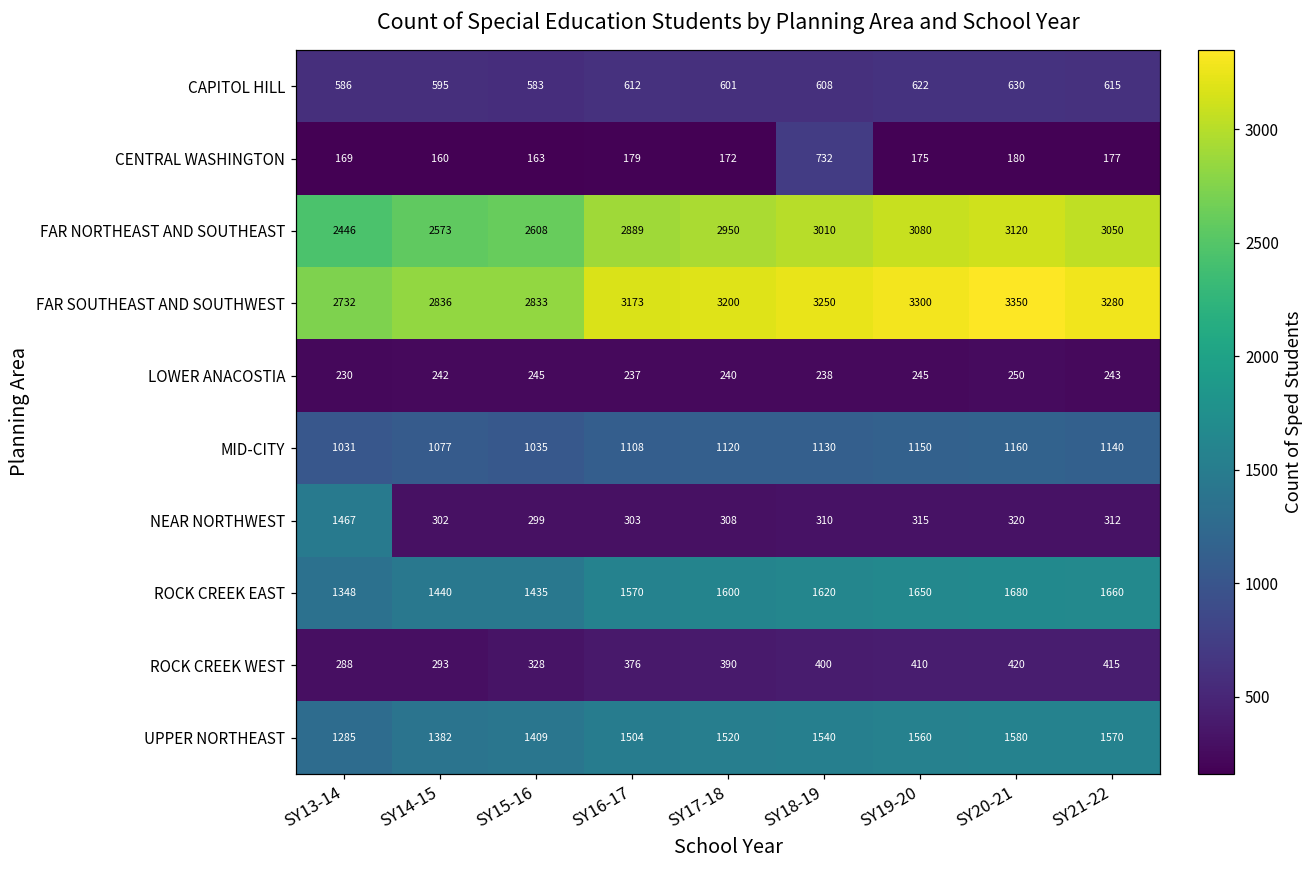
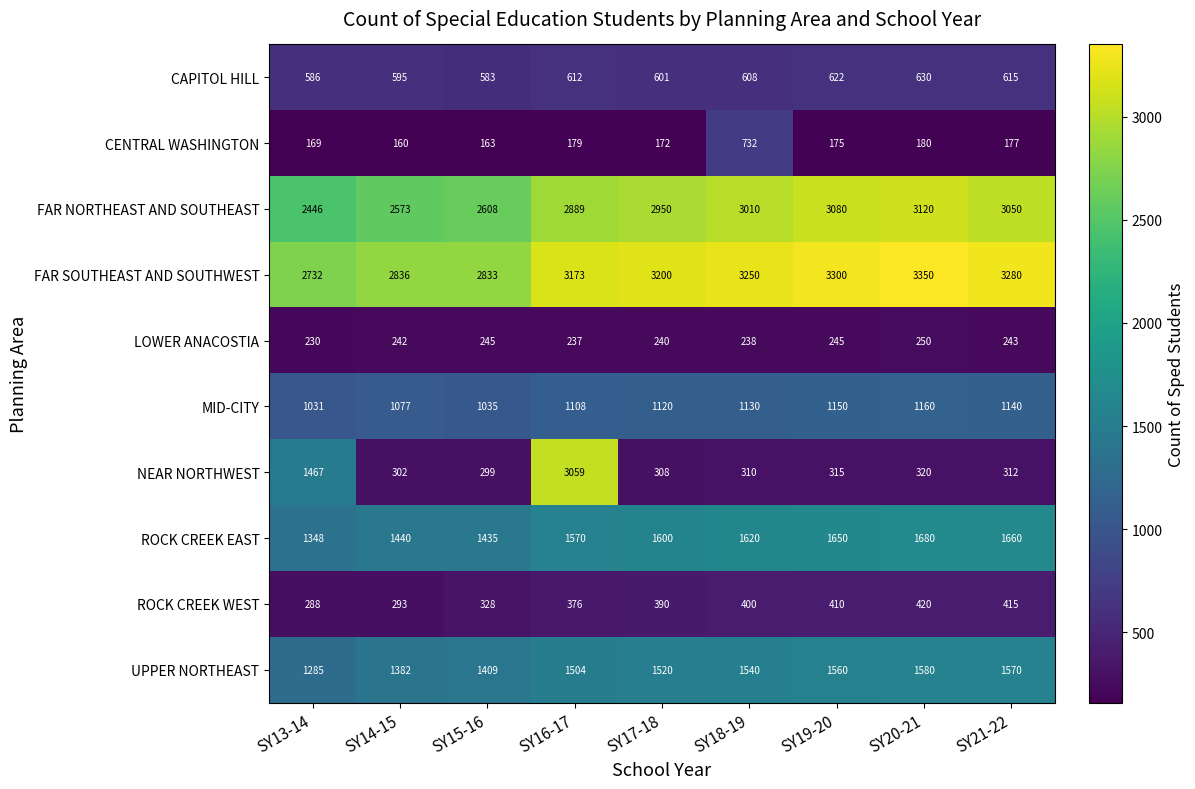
  {
    "CAPITOL HILL": {
      "SY13-14": 586,
      "SY14-15": 595,
      "SY15-16": 583,
      "SY16-17": 612,
      "SY17-18": 601,
      "SY18-19": 608,
      "SY19-20": 622,
      "SY20-21": 630,
      "SY21-22": 615
    },
    "CENTRAL WASHINGTON": {
      "SY13-14": 169,
      "SY14-15": 160,
      "SY15-16": 163,
      "SY16-17": 179,
      "SY17-18": 172,
      "SY18-19": 732,
      "SY19-20": 175,
      "SY20-21": 180,
      "SY21-22": 177
    },
    "FAR NORTHEAST AND SOUTHEAST": {
      "SY13-14": 2446,
      "SY14-15": 2573,
      "SY15-16": 2608,
      "SY16-17": 2889,
      "SY17-18": 2950,
      "SY18-19": 3010,
      "SY19-20": 3080,
      "SY20-21": 3120,
      "SY21-22": 3050
    },
    "FAR SOUTHEAST AND SOUTHWEST": {
      "SY13-14": 2732,
      "SY14-15": 2836,
      "SY15-16": 2833,
      "SY16-17": 3173,
      "SY17-18": 3200,
      "SY18-19": 3250,
      "SY19-20": 3300,
      "SY20-21": 3350,
      "SY21-22": 3280
    },
    "LOWER ANACOSTIA": {
      "SY13-14": 230,
      "SY14-15": 242,
      "SY15-16": 245,
      "SY16-17": 237,
      "SY17-18": 240,
      "SY18-19": 238,
      "SY19-20": 245,
      "SY20-21": 250,
      "SY21-22": 243
    },
    "MID-CITY": {
      "SY13-14": 1031,
      "SY14-15": 1077,
      "SY15-16": 1035,
      "SY16-17": 1108,
      "SY17-18": 1120,
      "SY18-19": 1130,
      "SY19-20": 1150,
      "SY20-21": 1160,
      "SY21-22": 1140
    },
    "NEAR NORTHWEST": {
      "SY13-14": 1467,
      "SY14-15": 302,
      "SY15-16": 299,
-     "SY16-17": 303,
+     "SY16-17": 3059,
      "SY17-18": 308,
      "SY18-19": 310,
      "SY19-20": 315,
      "SY20-21": 320,
      "SY21-22": 312
    },
    "ROCK CREEK EAST": {
      "SY13-14": 1348,
      "SY14-15": 1440,
      "SY15-16": 1435,
      "SY16-17": 1570,
      "SY17-18": 1600,
      "SY18-19": 1620,
      "SY19-20": 1650,
      "SY20-21": 1680,
      "SY21-22": 1660
    },
    "ROCK CREEK WEST": {
      "SY13-14": 288,
      "SY14-15": 293,
      "SY15-16": 328,
      "SY16-17": 376,
      "SY17-18": 390,
      "SY18-19": 400,
      "SY19-20": 410,
      "SY20-21": 420,
      "SY21-22": 415
    },
    "UPPER NORTHEAST": {
      "SY13-14": 1285,
      "SY14-15": 1382,
      "SY15-16": 1409,
      "SY16-17": 1504,
      "SY17-18": 1520,
      "SY18-19": 1540,
      "SY19-20": 1560,
      "SY20-21": 1580,
      "SY21-22": 1570
    }
  }
